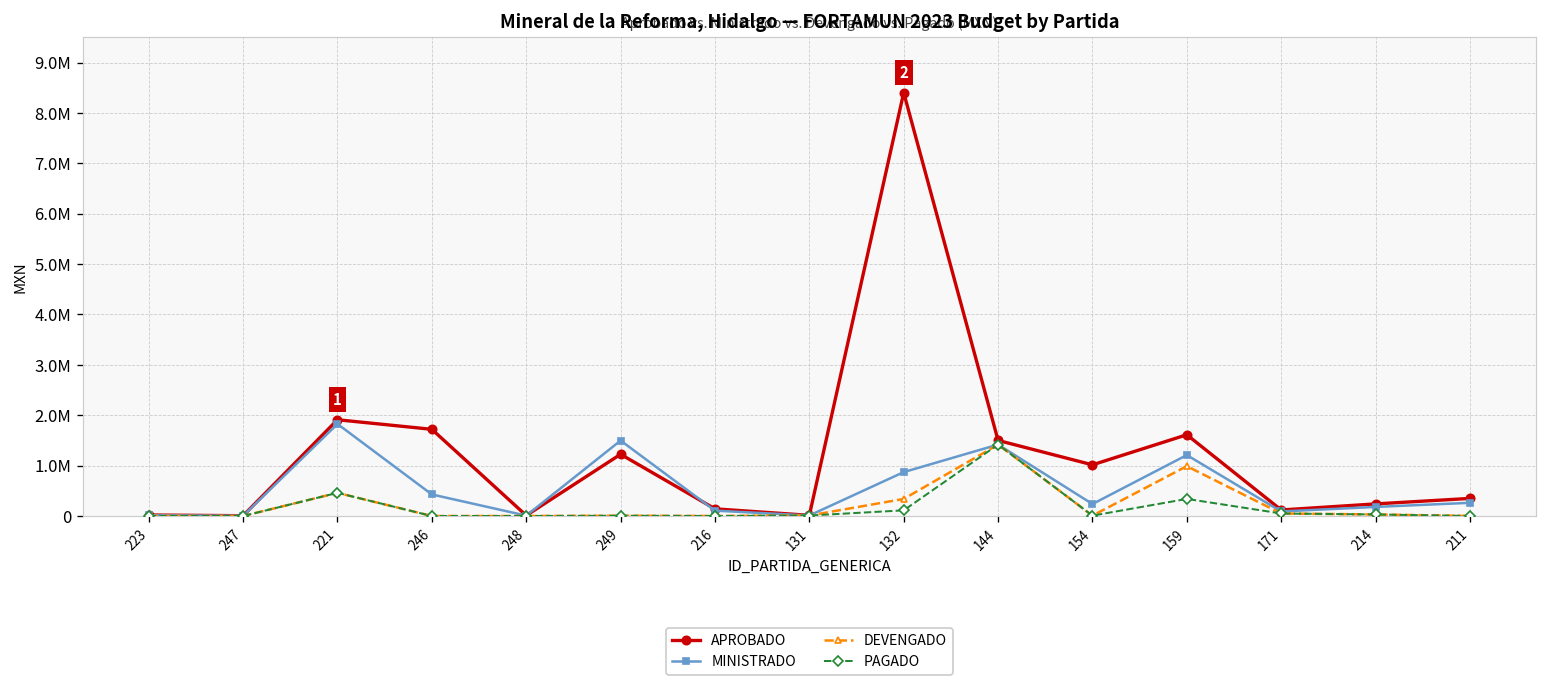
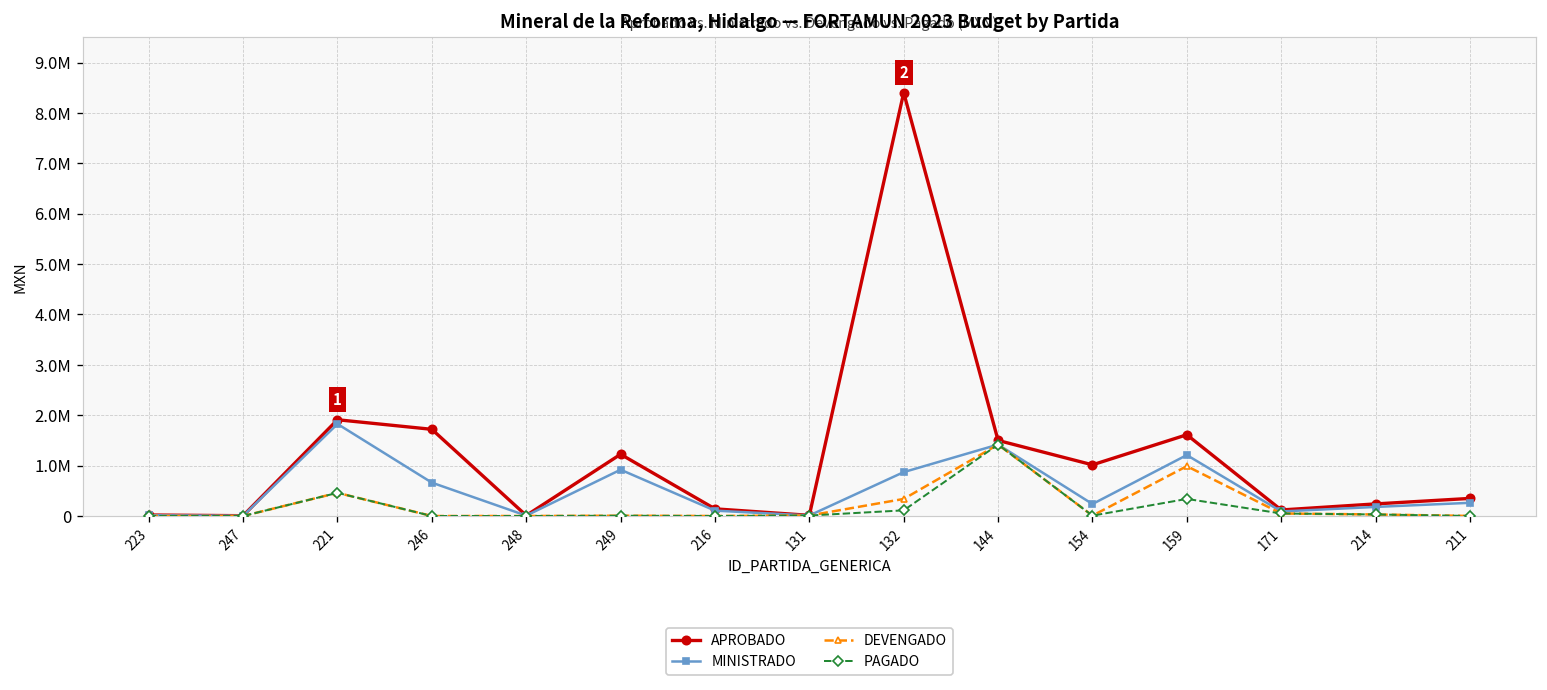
  {
    "APROBADO": {
      "246": 1700000,
      "249": 1200000,
      "144": 1500000,
      "154": 1000000,
      "159": 1600000,
      "211": 300000
    },
    "MINISTRADO": {
      "221": 1800000,
-     "246": 400000,
-     "249": 1500000,
+     "246": 700000,
+     "249": 900000,
      "132": 900000,
      "154": 200000,
      "159": 1200000,
      "211": 300000
    },
    "DEVENGADO": {
      "132": 300000,
      "159": 1000000
    },
    "PAGADO": {
      "132": 100000,
      "159": 300000
    }
  }
